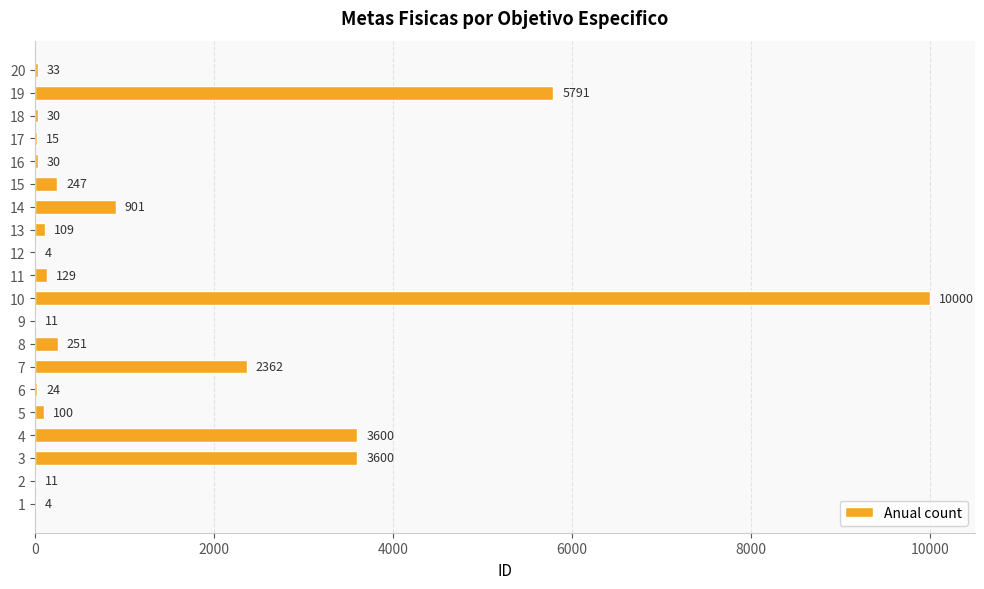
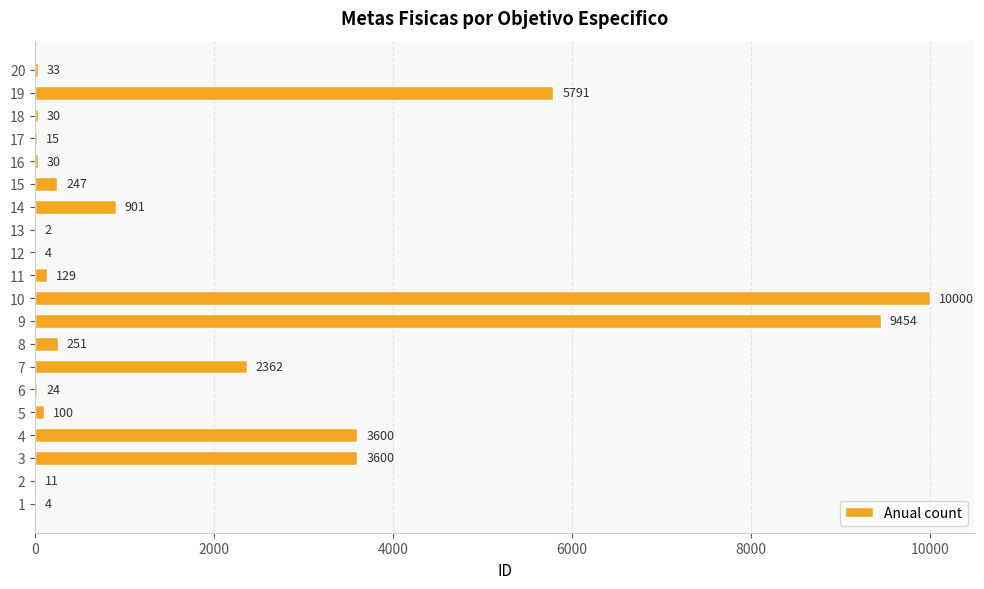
  {
    "20": 33,
    "19": 5791,
    "18": 30,
    "17": 15,
    "16": 30,
    "15": 247,
    "14": 901,
-   "13": 109,
+   "13": 2,
    "12": 4,
    "11": 129,
    "10": 10000,
-   "9": 11,
+   "9": 9454,
    "8": 251,
    "7": 2362,
    "6": 24,
    "5": 100,
    "4": 3600,
    "3": 3600,
    "2": 11,
    "1": 4
  }
